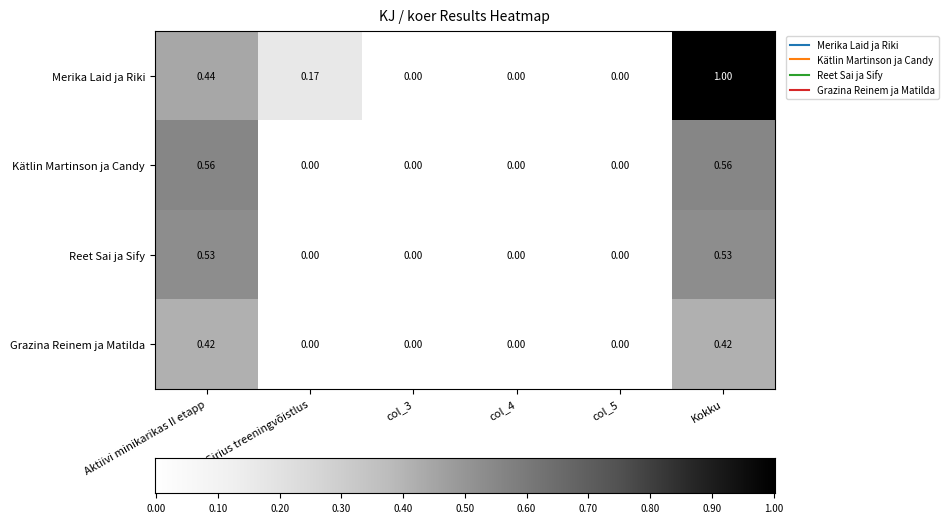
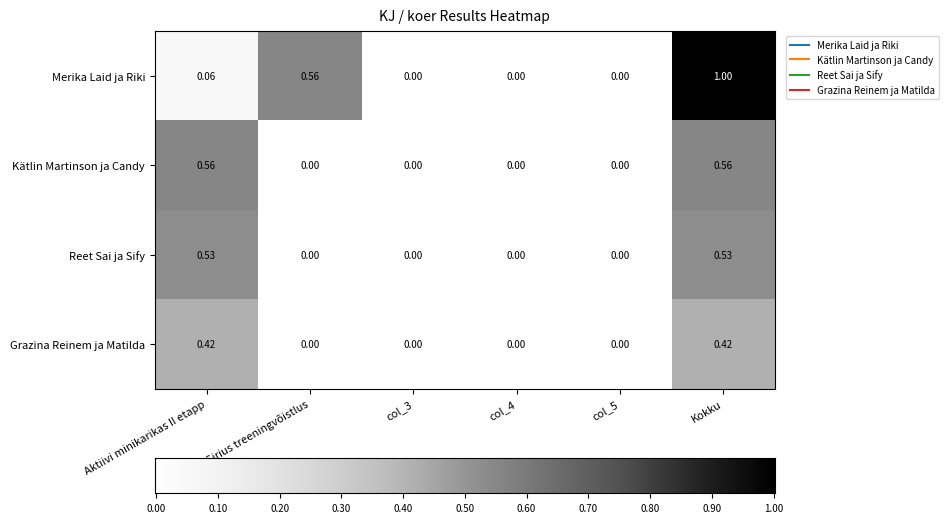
  {
    "Merika Laid ja Riki": {
-     "Aktiivi minikarikas II etapp": 0.44,
-     "Sirius treeningvõistlus": 0.17,
+     "Aktiivi minikarikas II etapp": 0.06,
+     "Sirius treeningvõistlus": 0.56,
      "col_3": 0.00,
      "col_4": 0.00,
      "col_5": 0.00,
      "Kokku": 1.00
    },
    "Kätlin Martinson ja Candy": {
      "Aktiivi minikarikas II etapp": 0.56,
      "Sirius treeningvõistlus": 0.00,
      "col_3": 0.00,
      "col_4": 0.00,
      "col_5": 0.00,
      "Kokku": 0.56
    },
    "Reet Sai ja Sify": {
      "Aktiivi minikarikas II etapp": 0.53,
      "Sirius treeningvõistlus": 0.00,
      "col_3": 0.00,
      "col_4": 0.00,
      "col_5": 0.00,
      "Kokku": 0.53
    },
    "Grazina Reinem ja Matilda": {
      "Aktiivi minikarikas II etapp": 0.42,
      "Sirius treeningvõistlus": 0.00,
      "col_3": 0.00,
      "col_4": 0.00,
      "col_5": 0.00,
      "Kokku": 0.42
    }
  }
